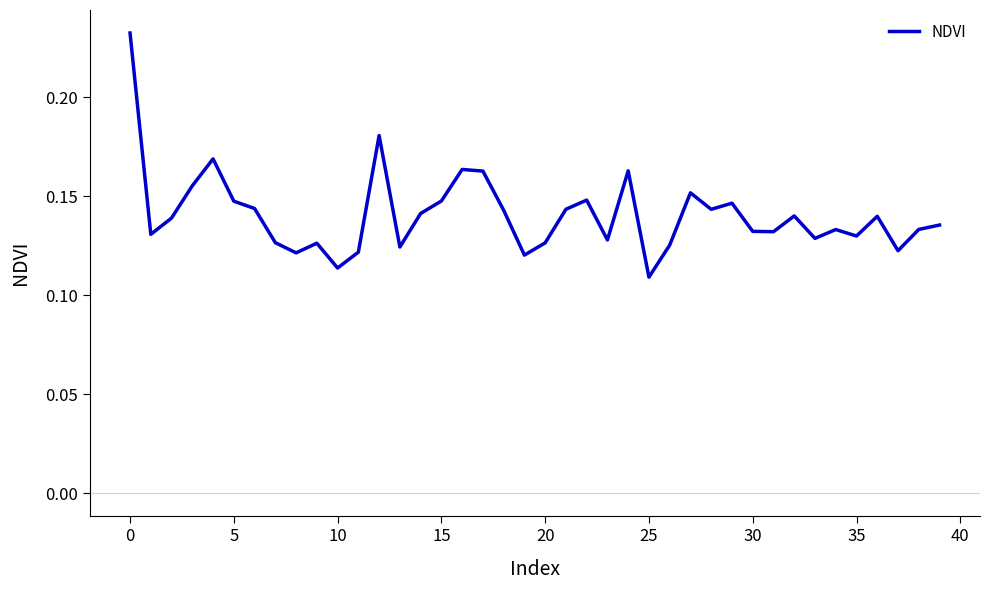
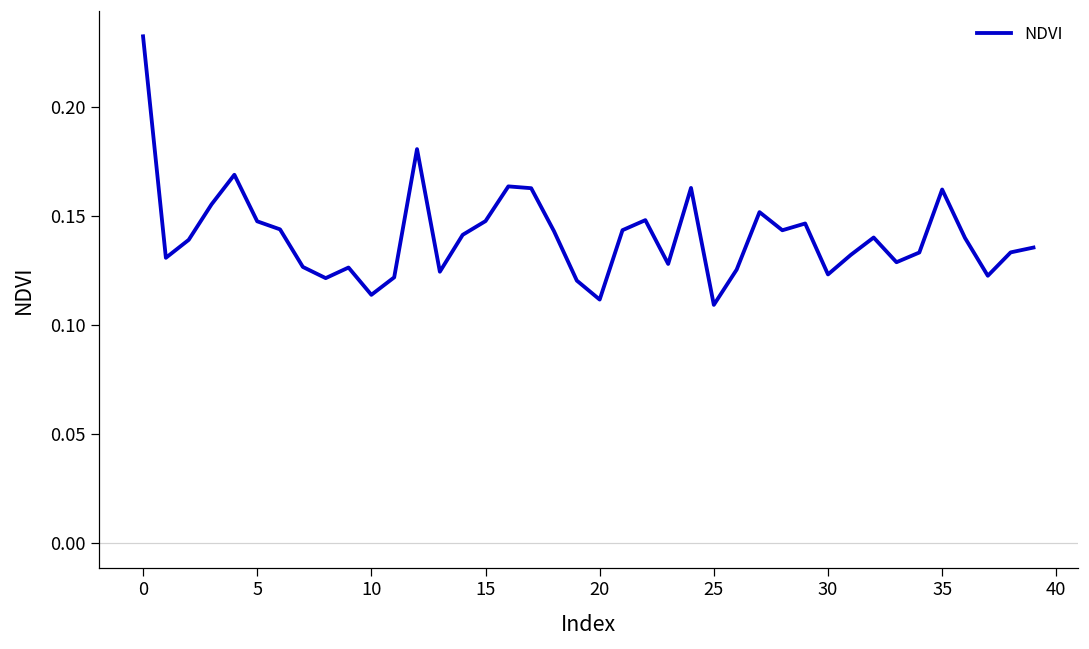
  {
    "0": 0.233,
    "5": 0.148,
    "10": 0.114,
    "15": 0.148,
-   "20": 0.127,
+   "20": 0.112,
    "25": 0.109,
-   "30": 0.132,
-   "35": 0.130
+   "30": 0.123,
+   "35": 0.162
  }
